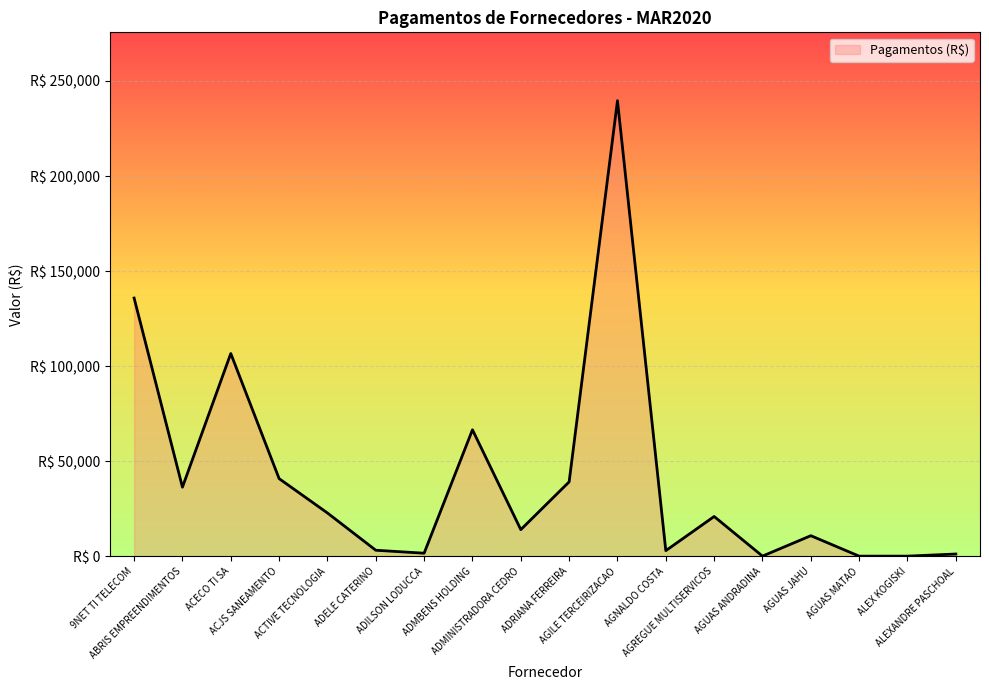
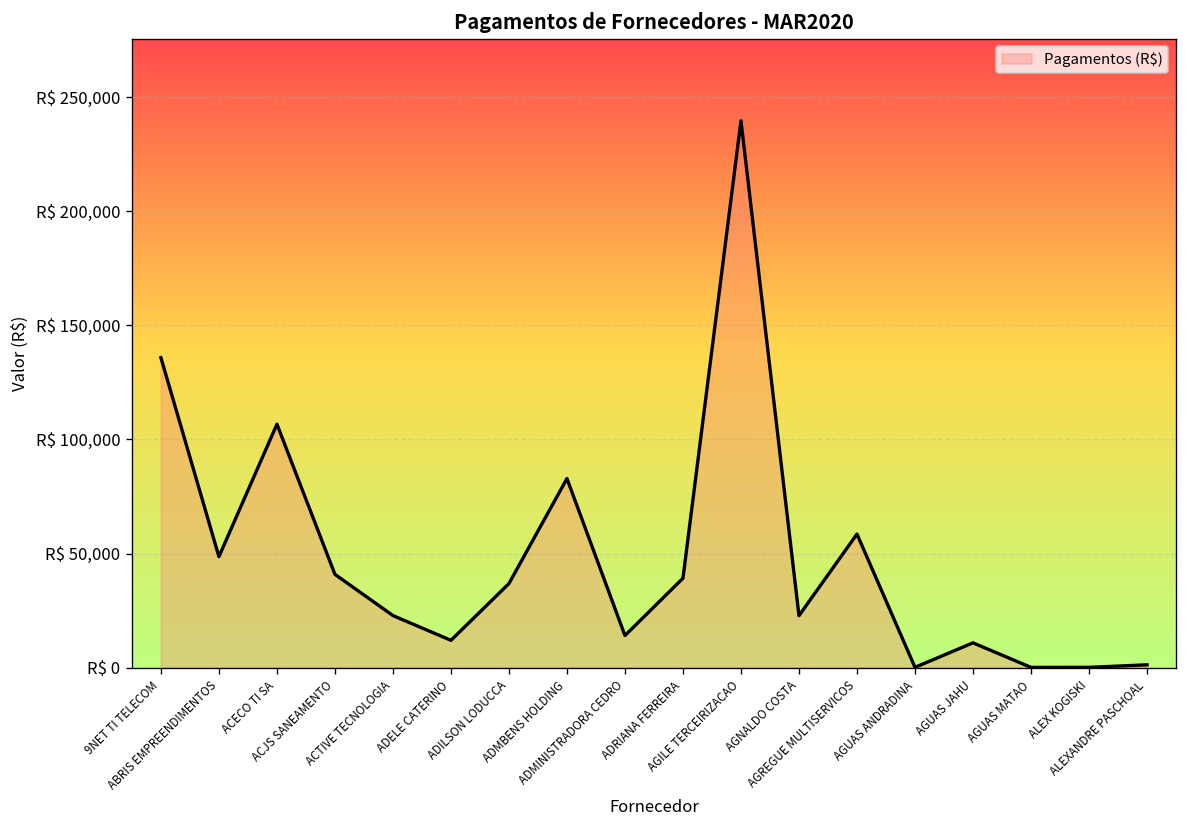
  {
    "9NET TI TELECOM": "R$ 136,000",
-   "ABRIS EMPREENDIMENTOS": "R$ 36,000",
+   "ABRIS EMPREENDIMENTOS": "R$ 49,000",
    "ACECO TI SA": "R$ 107,000",
    "ACJS SANEAMENTO": "R$ 41,000",
    "ACTIVE TECNOLOGIA": "R$ 23,000",
-   "ADELE CATERINO": "R$ 3,000",
-   "ADILSON LODUCCA": "R$ 2,000",
-   "ADMBENS HOLDING": "R$ 67,000",
+   "ADELE CATERINO": "R$ 12,000",
+   "ADILSON LODUCCA": "R$ 37,000",
+   "ADMBENS HOLDING": "R$ 83,000",
    "ADMINISTRADORA CEDRO": "R$ 14,000",
    "ADRIANA FERREIRA": "R$ 39,000",
    "AGILE TERCEIRIZACAO": "R$ 240,000",
-   "AGNALDO COSTA": "R$ 3,000",
-   "AGREGUE MULTISERVICOS": "R$ 21,000",
+   "AGNALDO COSTA": "R$ 23,000",
+   "AGREGUE MULTISERVICOS": "R$ 59,000",
    "AGUAS ANDRADINA": "R$ 0",
    "AGUAS JAHU": "R$ 11,000",
    "AGUAS MATAO": "R$ 0",
    "ALEX KOGISKI": "R$ 0",
    "ALEXANDRE PASCHOAL": "R$ 1,000"
  }
